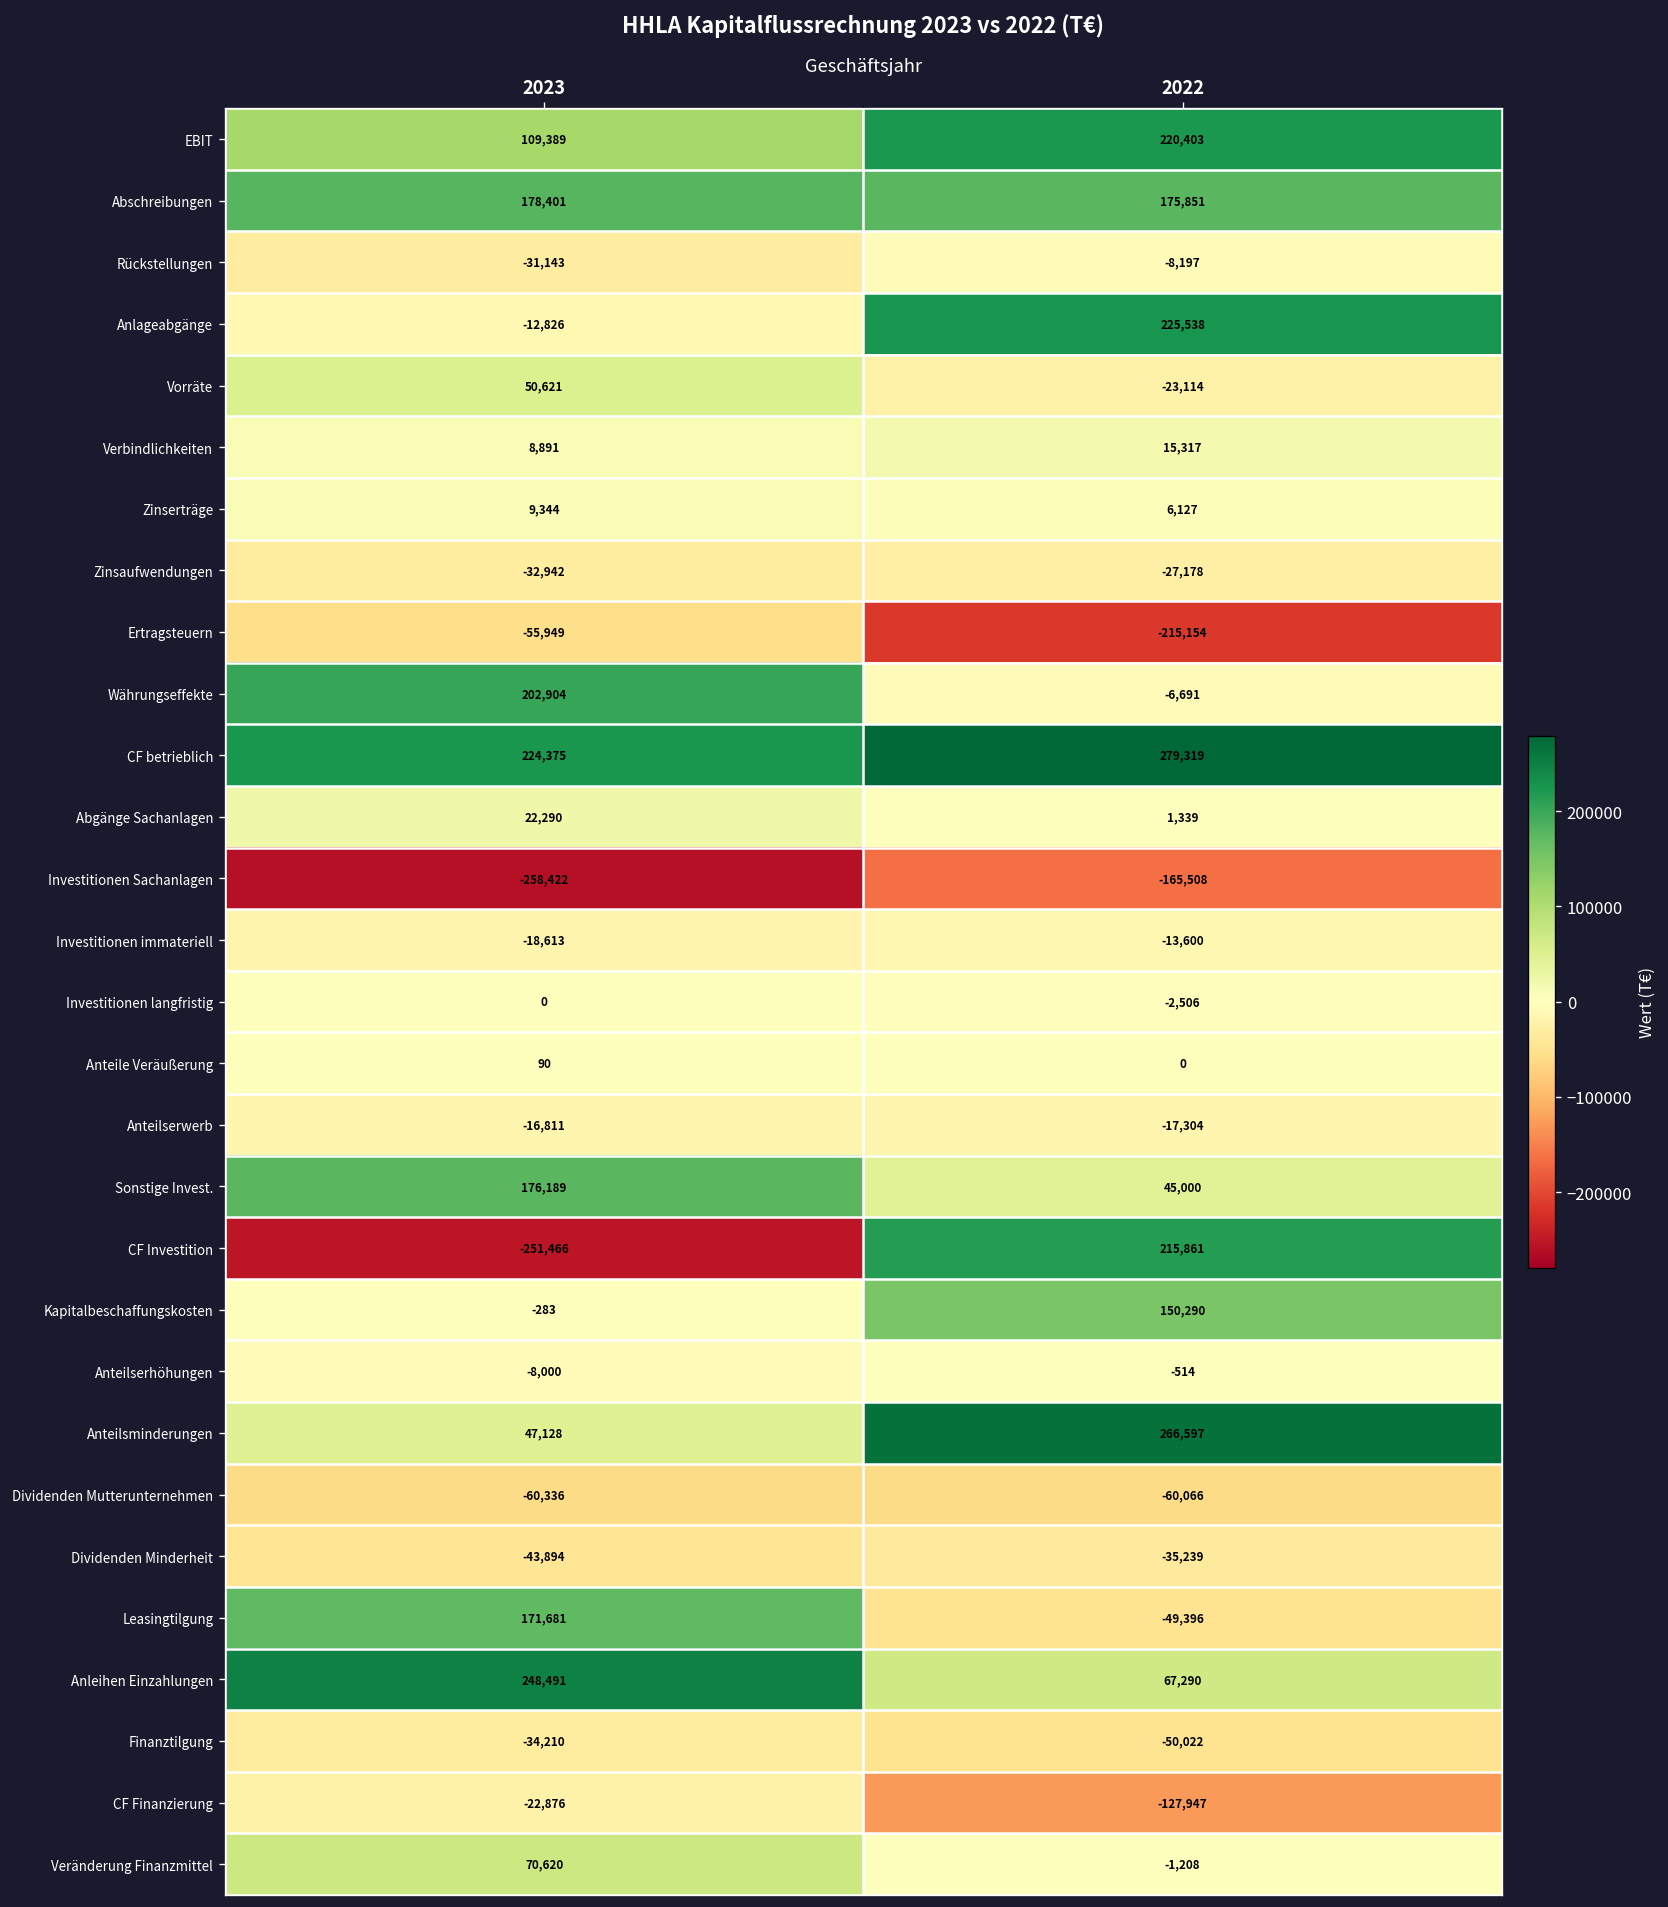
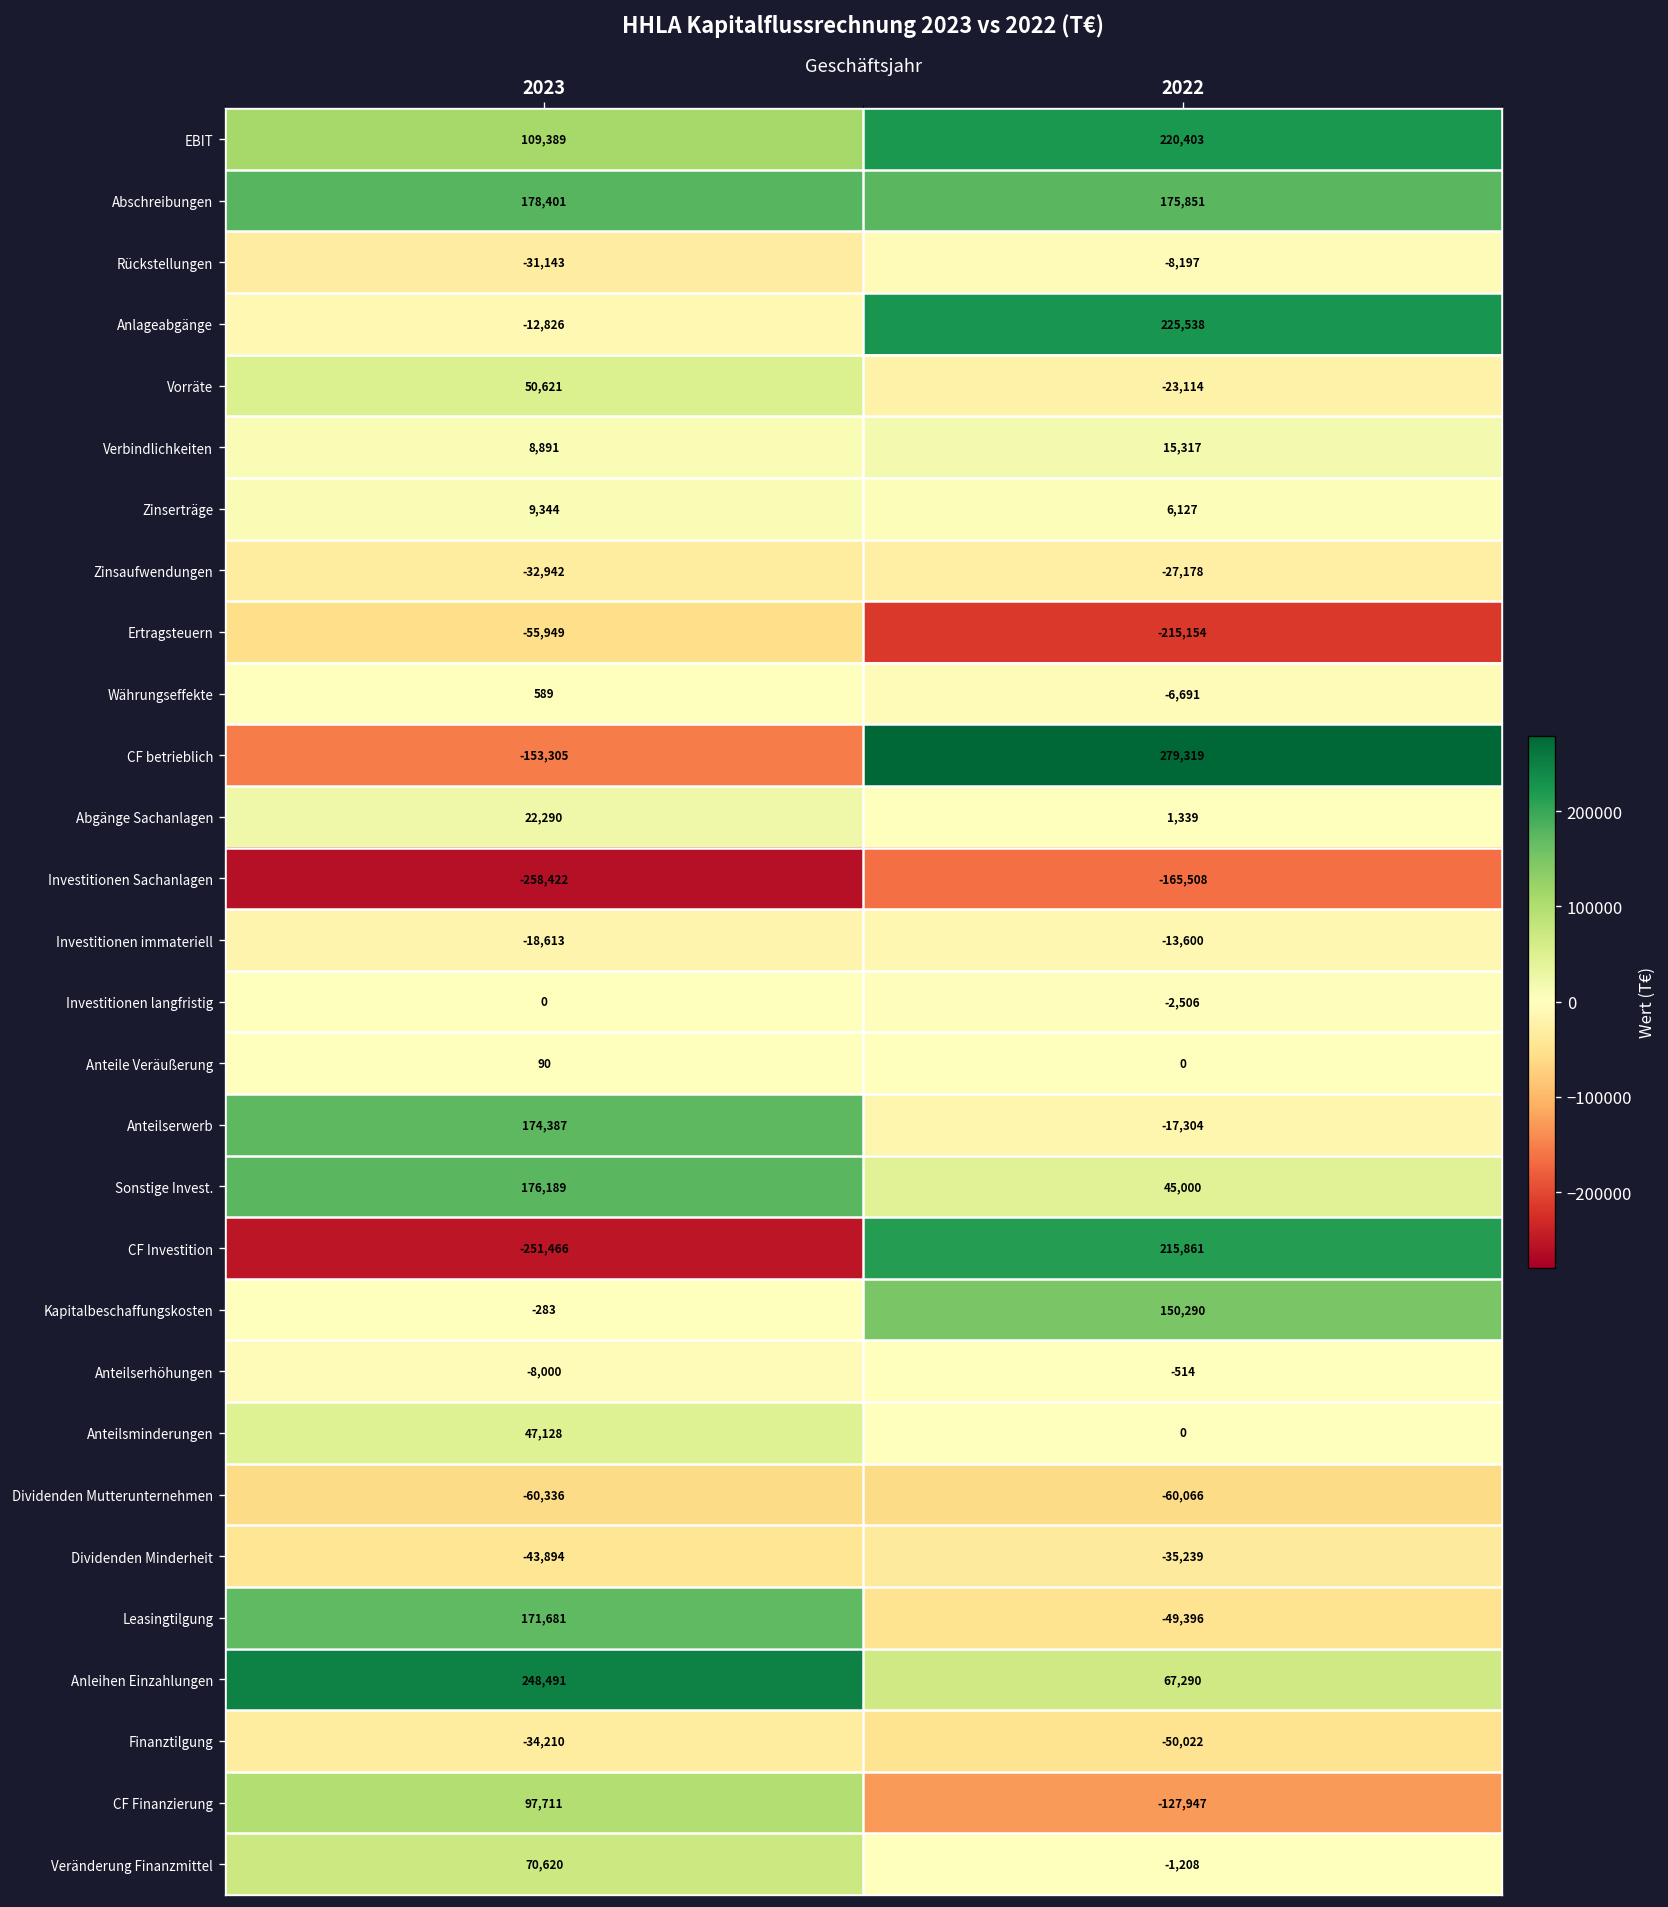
  {
    "EBIT": {
      "2023": "109,389",
      "2022": "220,403"
    },
    "Abschreibungen": {
      "2023": "178,401",
      "2022": "175,851"
    },
    "Rückstellungen": {
      "2023": "-31,143",
      "2022": "-8,197"
    },
    "Anlageabgänge": {
      "2023": "-12,826",
      "2022": "225,538"
    },
    "Vorräte": {
      "2023": "50,621",
      "2022": "-23,114"
    },
    "Verbindlichkeiten": {
      "2023": "8,891",
      "2022": "15,317"
    },
    "Zinserträge": {
      "2023": "9,344",
      "2022": "6,127"
    },
    "Zinsaufwendungen": {
      "2023": "-32,942",
      "2022": "-27,178"
    },
    "Ertragsteuern": {
      "2023": "-55,949",
      "2022": "-215,154"
    },
    "Währungseffekte": {
-     "2023": "202,904",
+     "2023": "589",
      "2022": "-6,691"
    },
    "CF betrieblich": {
-     "2023": "224,375",
+     "2023": "-153,305",
      "2022": "279,319"
    },
    "Abgänge Sachanlagen": {
      "2023": "22,290",
      "2022": "1,339"
    },
    "Investitionen Sachanlagen": {
      "2023": "-258,422",
      "2022": "-165,508"
    },
    "Investitionen immateriell": {
      "2023": "-18,613",
      "2022": "-13,600"
    },
    "Investitionen langfristig": {
      "2023": "0",
      "2022": "-2,506"
    },
    "Anteile Veräußerung": {
      "2023": "90",
      "2022": "0"
    },
    "Anteilserwerb": {
-     "2023": "-16,811",
+     "2023": "174,387",
      "2022": "-17,304"
    },
    "Sonstige Invest.": {
      "2023": "176,189",
      "2022": "45,000"
    },
    "CF Investition": {
      "2023": "-251,466",
      "2022": "215,861"
    },
    "Kapitalbeschaffungskosten": {
      "2023": "-283",
      "2022": "150,290"
    },
    "Anteilserhöhungen": {
      "2023": "-8,000",
      "2022": "-514"
    },
    "Anteilsminderungen": {
      "2023": "47,128",
-     "2022": "266,597"
+     "2022": "0"
    },
    "Dividenden Mutterunternehmen": {
      "2023": "-60,336",
      "2022": "-60,066"
    },
    "Dividenden Minderheit": {
      "2023": "-43,894",
      "2022": "-35,239"
    },
    "Leasingtilgung": {
      "2023": "171,681",
      "2022": "-49,396"
    },
    "Anleihen Einzahlungen": {
      "2023": "248,491",
      "2022": "67,290"
    },
    "Finanztilgung": {
      "2023": "-34,210",
      "2022": "-50,022"
    },
    "CF Finanzierung": {
-     "2023": "-22,876",
+     "2023": "97,711",
      "2022": "-127,947"
    },
    "Veränderung Finanzmittel": {
      "2023": "70,620",
      "2022": "-1,208"
    }
  }
